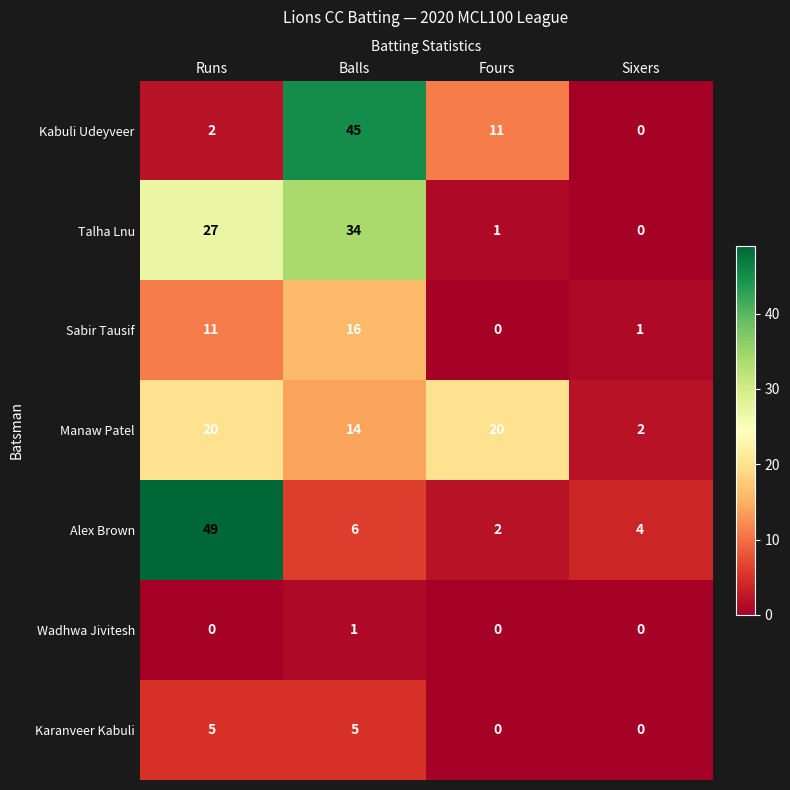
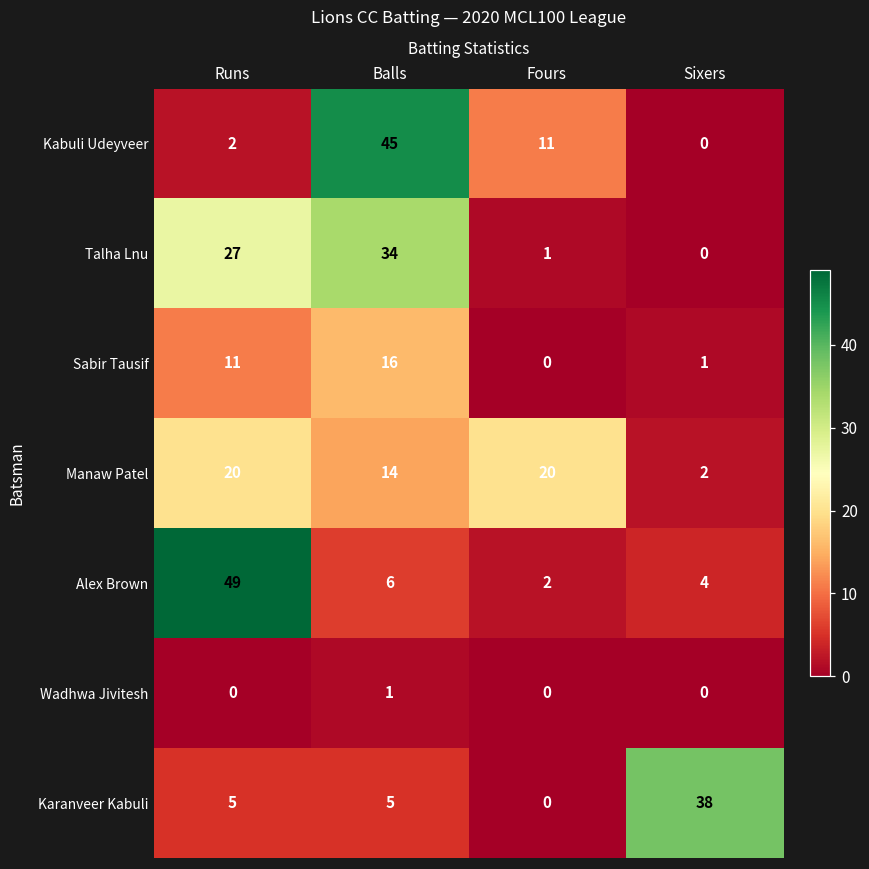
  {
    "Kabuli Udeyveer": {
      "Runs": 2,
      "Balls": 45,
      "Fours": 11,
      "Sixers": 0
    },
    "Talha Lnu": {
      "Runs": 27,
      "Balls": 34,
      "Fours": 1,
      "Sixers": 0
    },
    "Sabir Tausif": {
      "Runs": 11,
      "Balls": 16,
      "Fours": 0,
      "Sixers": 1
    },
    "Manaw Patel": {
      "Runs": 20,
      "Balls": 14,
      "Fours": 20,
      "Sixers": 2
    },
    "Alex Brown": {
      "Runs": 49,
      "Balls": 6,
      "Fours": 2,
      "Sixers": 4
    },
    "Wadhwa Jivitesh": {
      "Runs": 0,
      "Balls": 1,
      "Fours": 0,
      "Sixers": 0
    },
    "Karanveer Kabuli": {
      "Runs": 5,
      "Balls": 5,
      "Fours": 0,
-     "Sixers": 0
+     "Sixers": 38
    }
  }
